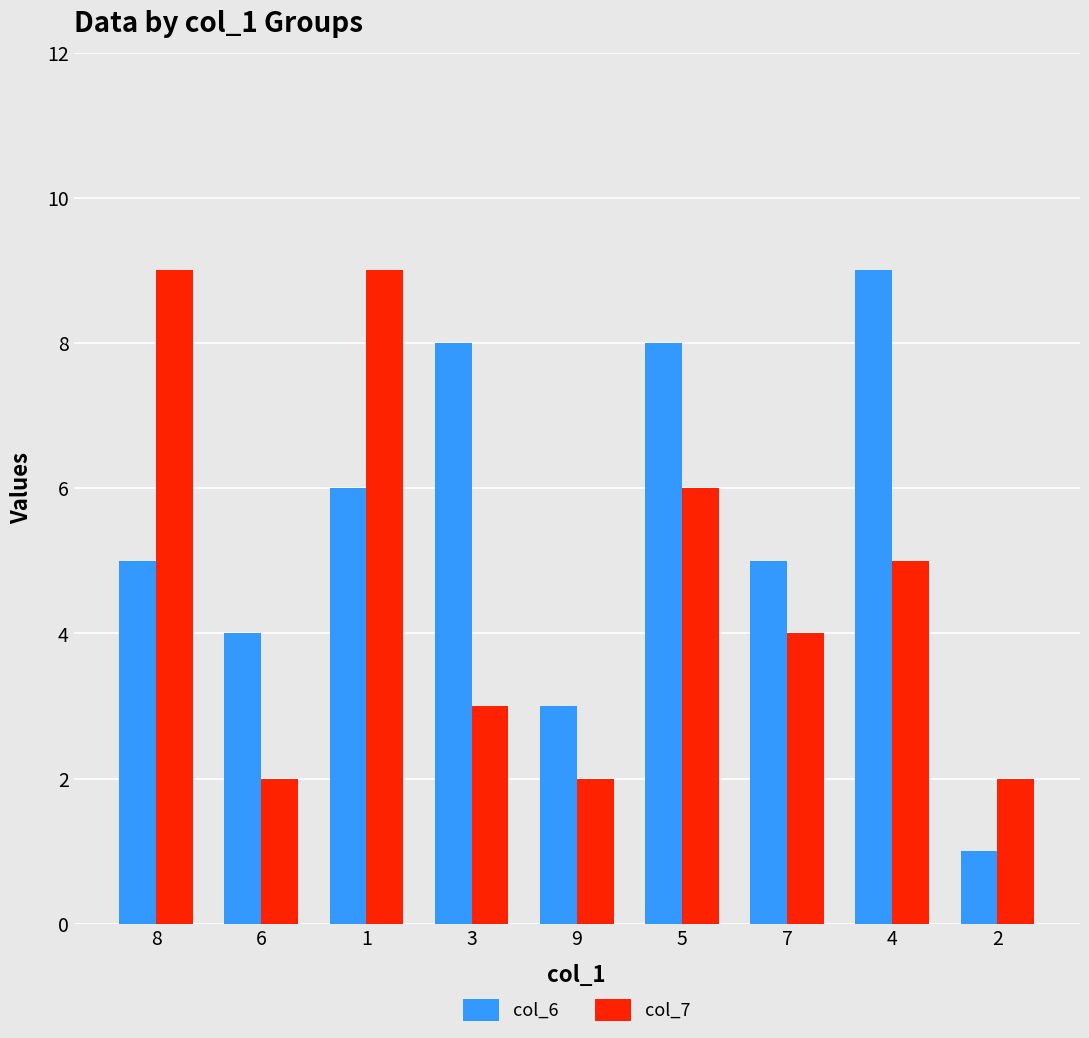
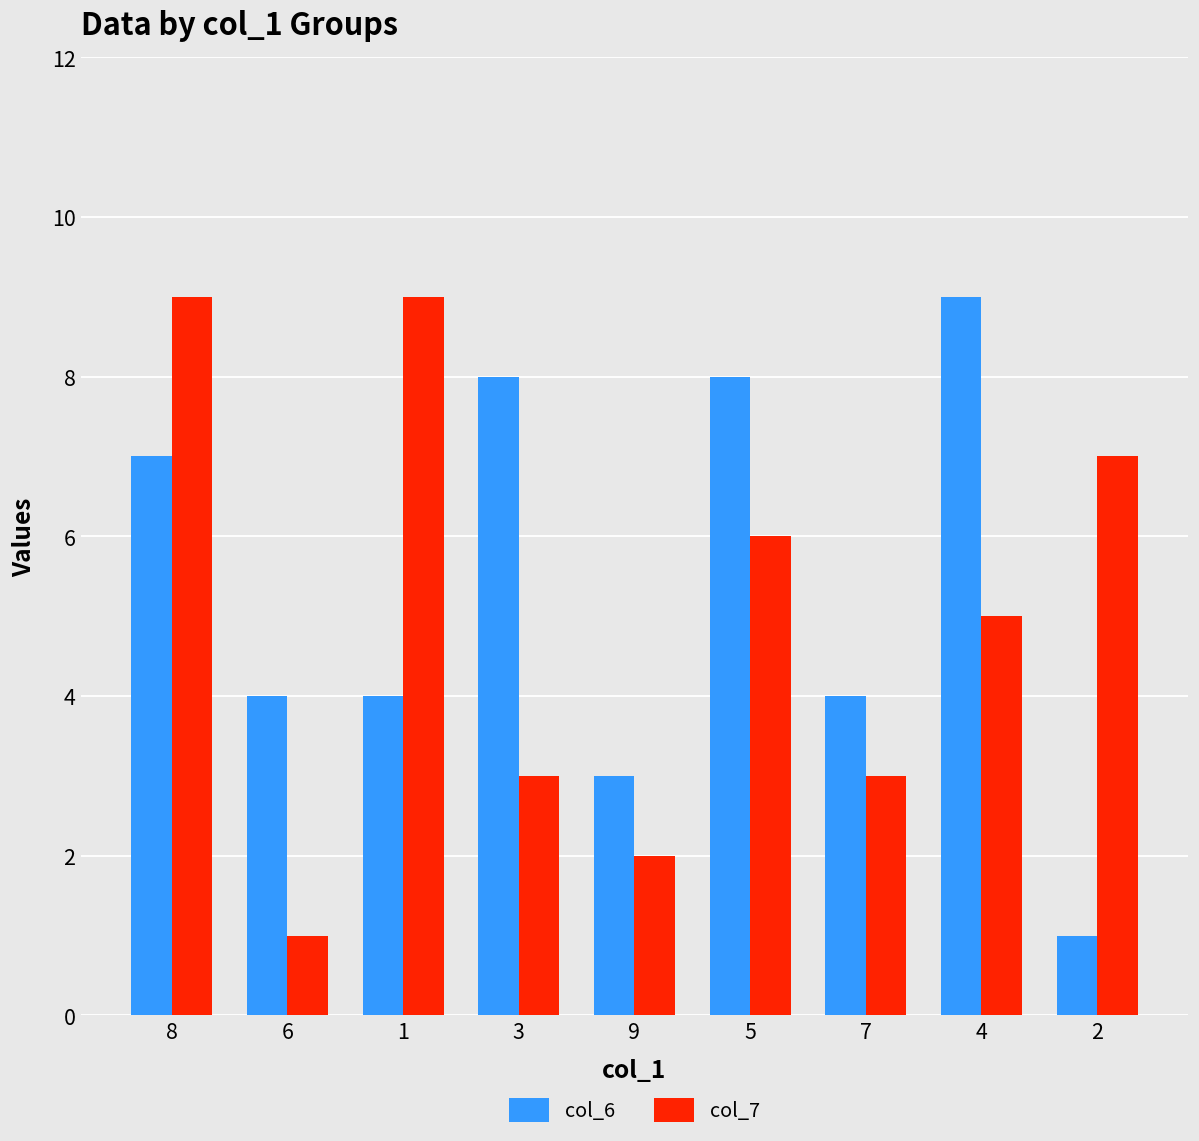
  {
    "col_6": {
-     "8": 5,
+     "8": 7,
      "6": 4,
-     "1": 6,
+     "1": 4,
      "3": 8,
      "9": 3,
      "5": 8,
-     "7": 5,
+     "7": 4,
      "4": 9,
      "2": 1
    },
    "col_7": {
      "8": 9,
-     "6": 2,
+     "6": 1,
      "1": 9,
      "3": 3,
      "9": 2,
      "5": 6,
-     "7": 4,
+     "7": 3,
      "4": 5,
-     "2": 2
+     "2": 7
    }
  }
